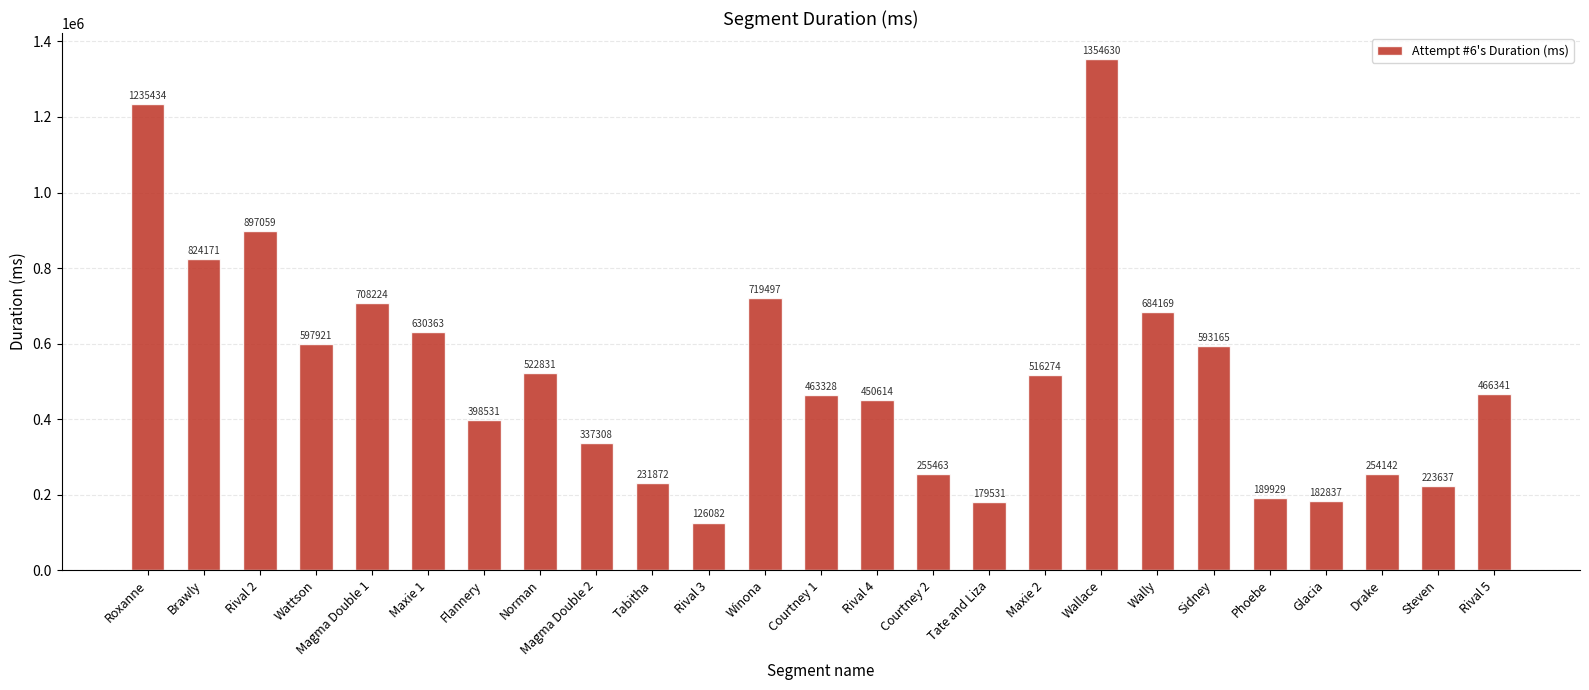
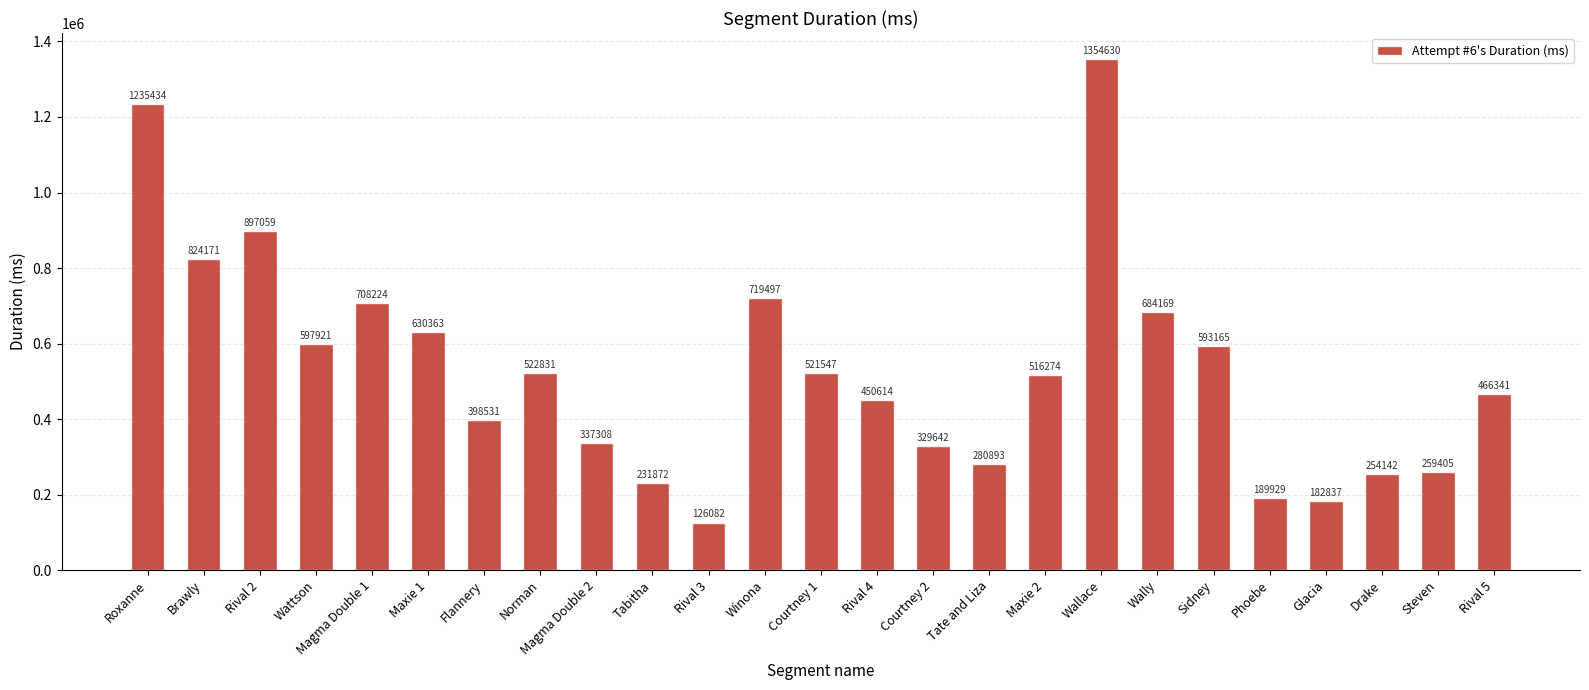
  {
    "Roxanne": 1235434,
    "Brawly": 824171,
    "Rival 2": 897059,
    "Wattson": 597921,
    "Magma Double 1": 708224,
    "Maxie 1": 630363,
    "Flannery": 398531,
    "Norman": 522831,
    "Magma Double 2": 337308,
    "Tabitha": 231872,
    "Rival 3": 126082,
    "Winona": 719497,
-   "Courtney 1": 463328,
+   "Courtney 1": 521547,
    "Rival 4": 450614,
-   "Courtney 2": 255463,
-   "Tate and Liza": 179531,
+   "Courtney 2": 329642,
+   "Tate and Liza": 280893,
    "Maxie 2": 516274,
    "Wallace": 1354630,
    "Wally": 684169,
    "Sidney": 593165,
    "Phoebe": 189929,
    "Glacia": 182837,
    "Drake": 254142,
-   "Steven": 223637,
+   "Steven": 259405,
    "Rival 5": 466341
  }
